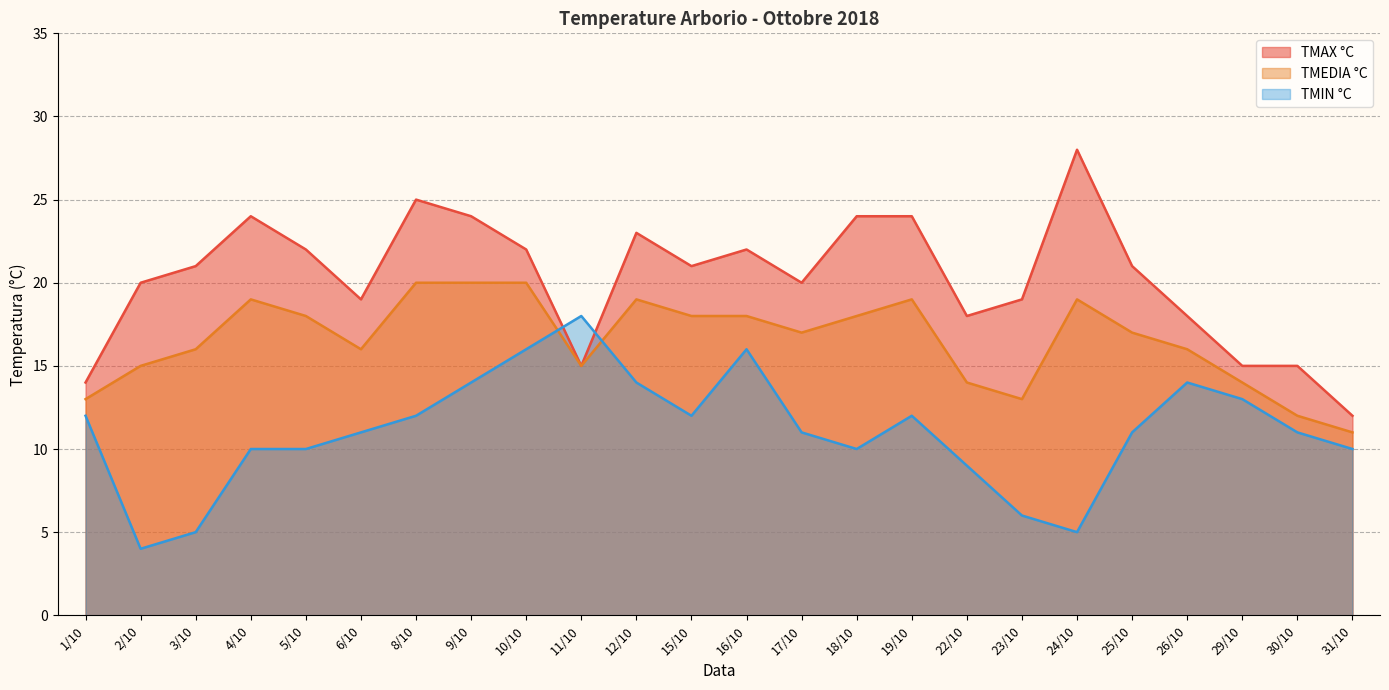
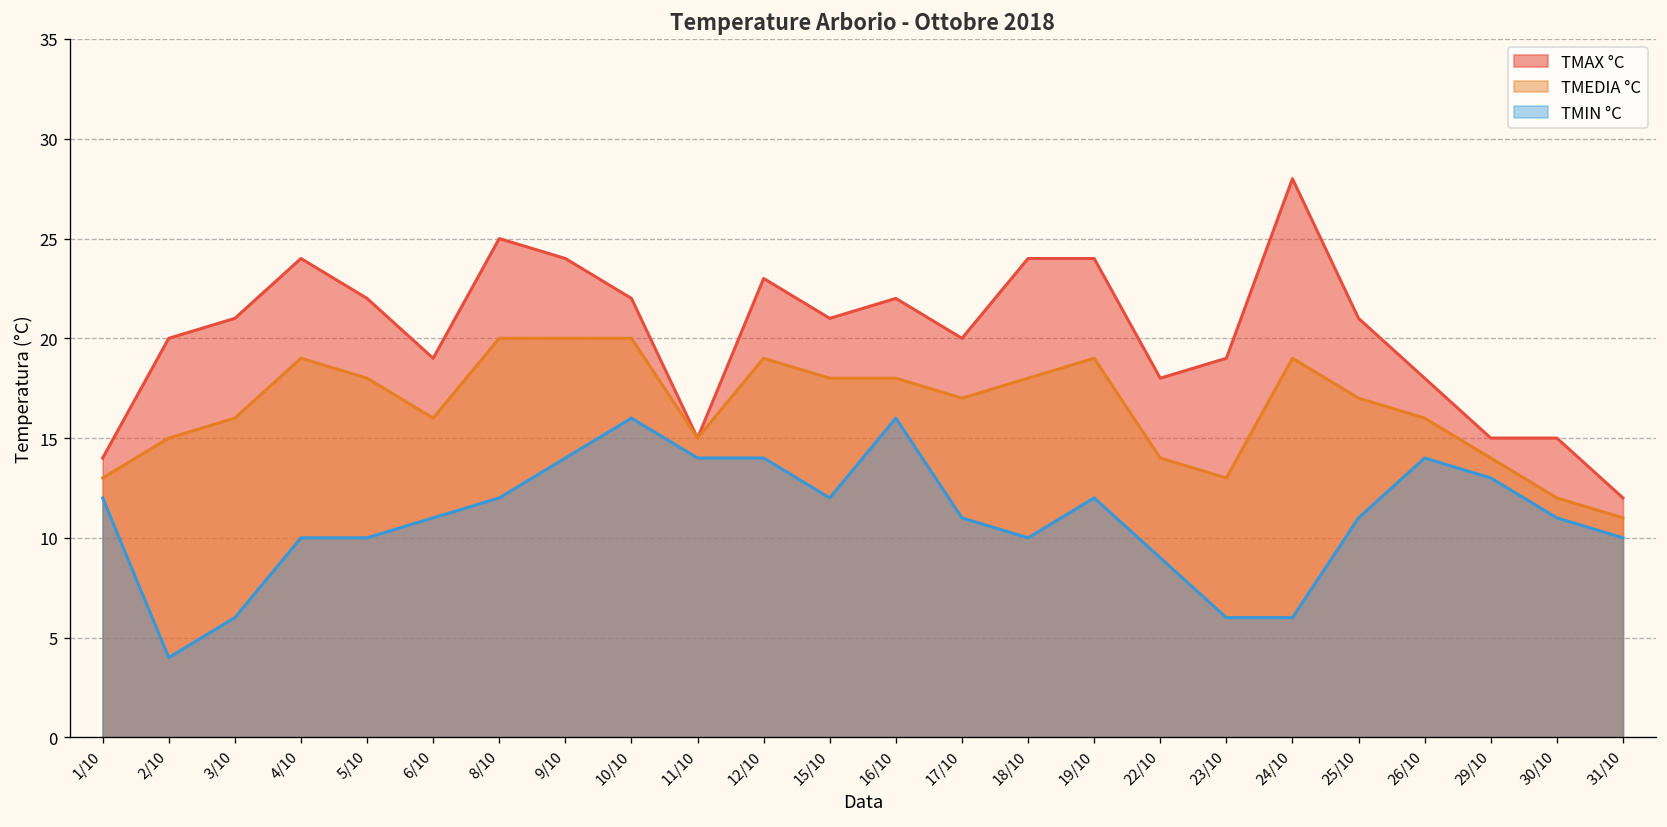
  {
    "TMIN °C": {
      "1/10": 12,
      "2/10": 4,
-     "3/10": 5,
+     "3/10": 6,
      "4/10": 10,
      "5/10": 10,
      "6/10": 11,
      "8/10": 12,
      "9/10": 14,
      "10/10": 16,
-     "11/10": 18,
+     "11/10": 14,
      "12/10": 14,
      "15/10": 12,
      "16/10": 16,
      "17/10": 11,
      "18/10": 10,
      "19/10": 12,
      "22/10": 9,
      "23/10": 6,
-     "24/10": 5,
+     "24/10": 6,
      "25/10": 11,
      "26/10": 14,
      "29/10": 13,
      "30/10": 11,
      "31/10": 10
    }
  }
